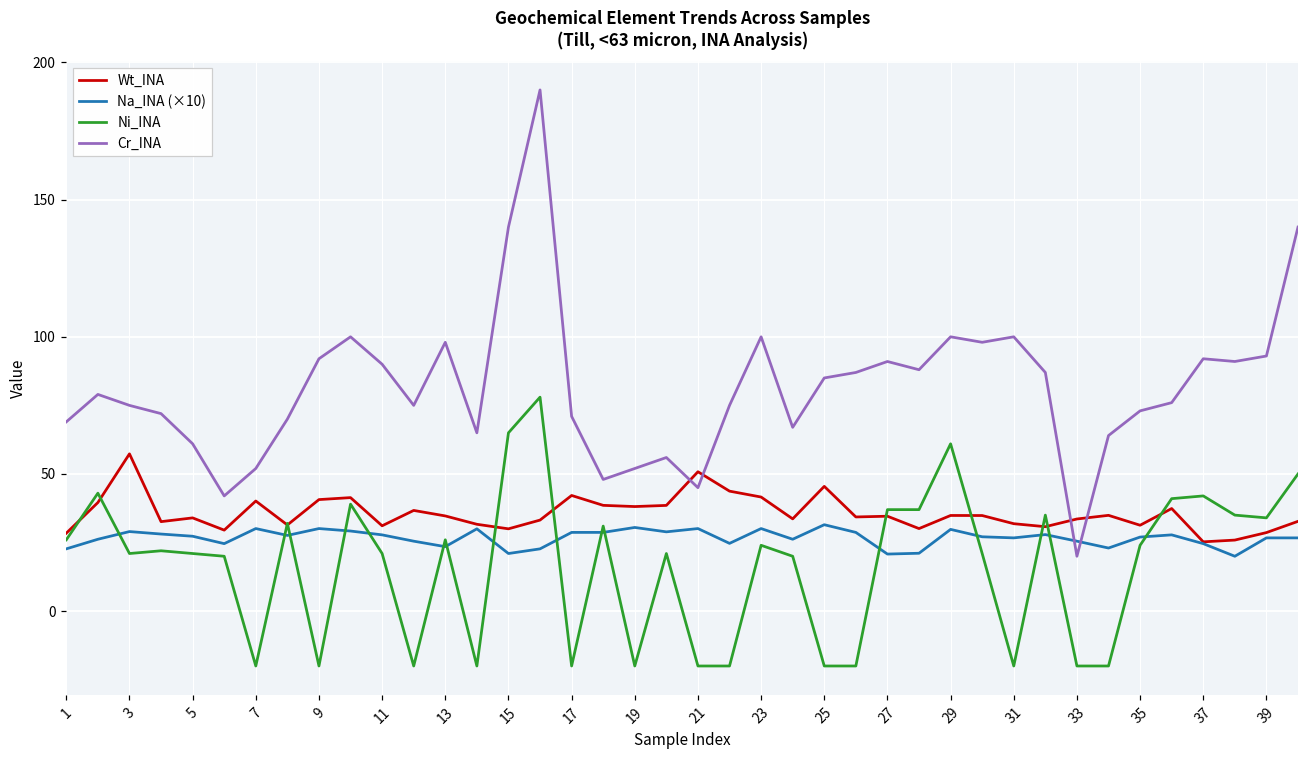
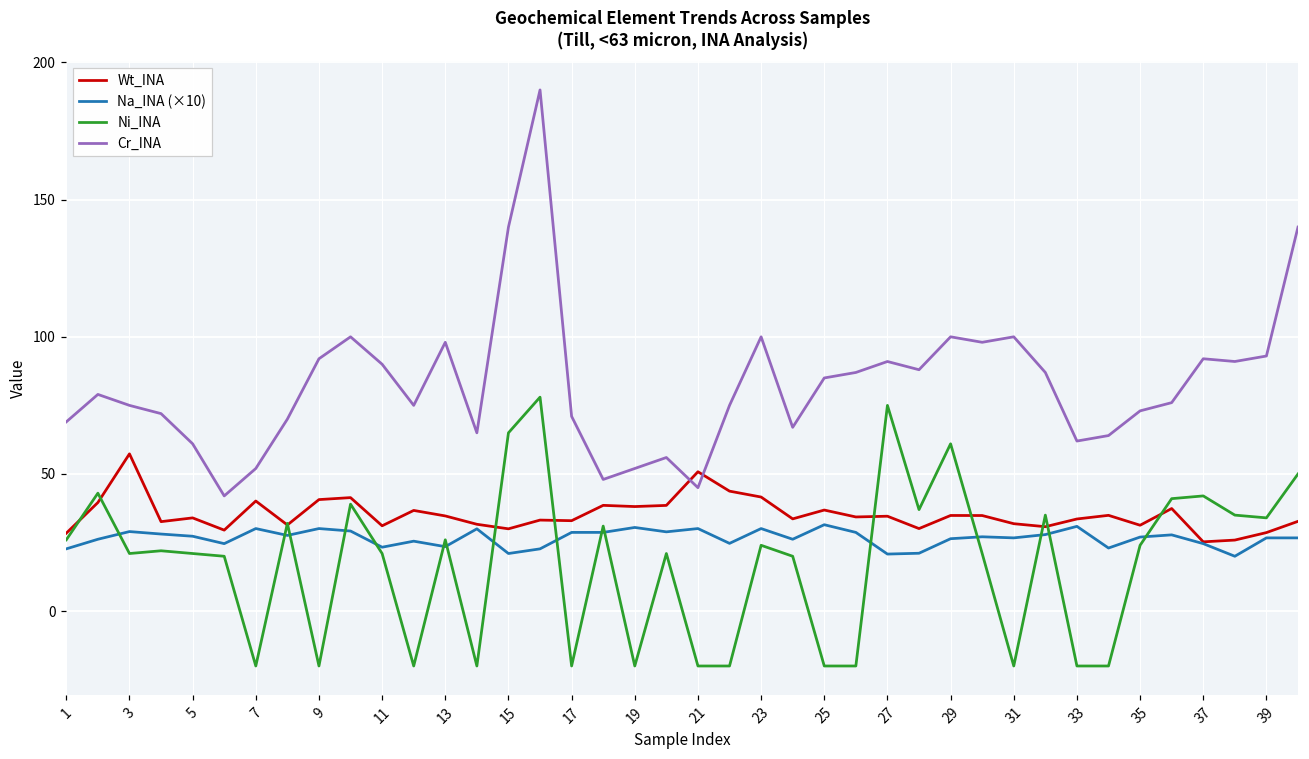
  {
    "Wt_INA": {
      "1": 28,
      "3": 57,
      "5": 34,
      "7": 40,
      "9": 41,
      "11": 31,
      "13": 35,
      "15": 30,
-     "17": 42,
+     "17": 33,
      "19": 38,
      "21": 51,
      "23": 42,
-     "25": 45,
+     "25": 37,
      "27": 35,
      "29": 35,
      "31": 32,
      "33": 34,
      "35": 31,
      "39": 29
    },
    "Na_INA (×10)": {
      "1": 23,
      "3": 29,
      "5": 27,
      "7": 30,
      "9": 30,
-     "11": 28,
+     "11": 23,
      "13": 24,
      "15": 21,
      "17": 29,
      "19": 31,
      "21": 30,
      "23": 30,
      "25": 32,
      "27": 21,
-     "29": 30,
+     "29": 26,
      "31": 27,
-     "33": 26,
+     "33": 31,
      "35": 27,
      "39": 27
    },
    "Ni_INA": {
      "1": 26,
      "3": 21,
      "5": 21,
      "7": -20,
      "9": -20,
      "11": 21,
      "13": 26,
      "15": 65,
      "17": -20,
      "19": -20,
      "21": -20,
      "23": 24,
      "25": -20,
-     "27": 37,
+     "27": 75,
      "29": 61,
      "31": -20,
      "33": -20,
      "35": 24,
      "37": 42,
      "39": 34
    },
    "Cr_INA": {
      "1": 69,
      "3": 75,
      "5": 61,
      "7": 52,
      "9": 92,
      "11": 90,
      "13": 98,
      "15": 140,
      "17": 71,
      "19": 52,
      "21": 45,
      "23": 100,
      "25": 85,
      "27": 91,
      "29": 100,
      "31": 100,
-     "33": 20,
+     "33": 62,
      "35": 73,
      "37": 92,
      "39": 93
    }
  }
